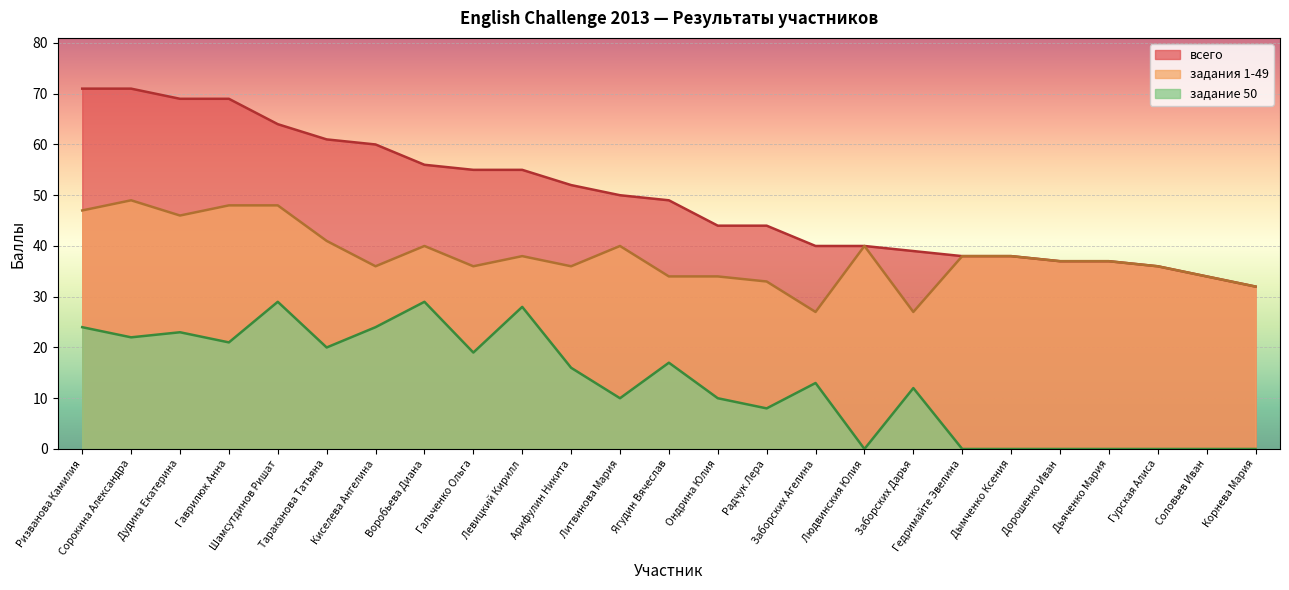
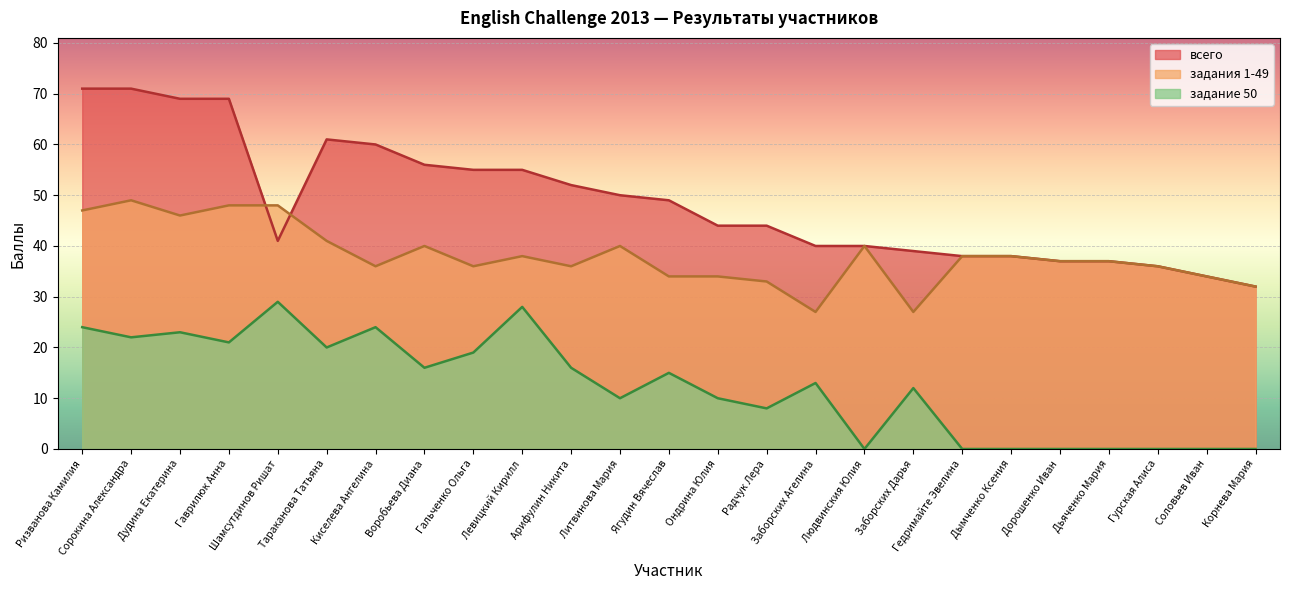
  {
    "всего": {
      "Ризванова Камилия": 71,
      "Сорокина Александра": 71,
      "Дудина Екатерина": 69,
      "Гаврилюк Анна": 69,
-     "Шамсутдинов Ришат": 64,
+     "Шамсутдинов Ришат": 41,
      "Тараканова Татьяна": 61,
      "Киселева Ангелина": 60,
      "Воробьева Диана": 56,
      "Гальченко Ольга": 55,
      "Левицкий Кирилл": 55,
      "Арифулин Никита": 52,
      "Литвинова Мария": 50,
      "Ягудин Вячеслав": 49,
      "Ондрина Юлия": 44,
      "Радчук Лера": 44,
      "Заборских Агелина": 40,
      "Заборских Дарья": 39
    },
    "задания 1-49": {
      "Ризванова Камилия": 47,
      "Сорокина Александра": 49,
      "Дудина Екатерина": 46,
      "Гаврилюк Анна": 48,
      "Шамсутдинов Ришат": 48,
      "Тараканова Татьяна": 41,
      "Киселева Ангелина": 36,
      "Воробьева Диана": 40,
      "Гальченко Ольга": 36,
      "Левицкий Кирилл": 38,
      "Арифулин Никита": 36,
      "Литвинова Мария": 40,
      "Ягудин Вячеслав": 34,
      "Ондрина Юлия": 34,
      "Радчук Лера": 33,
      "Заборских Агелина": 27,
      "Заборских Дарья": 27
    },
    "задание 50": {
      "Ризванова Камилия": 24,
      "Сорокина Александра": 22,
      "Дудина Екатерина": 23,
      "Гаврилюк Анна": 21,
      "Шамсутдинов Ришат": 29,
      "Тараканова Татьяна": 20,
      "Киселева Ангелина": 24,
-     "Воробьева Диана": 29,
+     "Воробьева Диана": 16,
      "Гальченко Ольга": 19,
      "Левицкий Кирилл": 28,
      "Арифулин Никита": 16,
      "Литвинова Мария": 10,
-     "Ягудин Вячеслав": 17,
+     "Ягудин Вячеслав": 15,
      "Ондрина Юлия": 10,
      "Радчук Лера": 8,
      "Заборских Агелина": 13,
      "Людвинския Юлия": 0,
      "Заборских Дарья": 12,
      "Гедримайте Эвелина": 0,
      "Дымченко Ксения": 0,
      "Дорошенко Иван": 0,
      "Дьяченко Мария": 0,
      "Гурская Алиса": 0,
      "Соловьев Иван": 0,
      "Корнева Мария": 0
    }
  }
